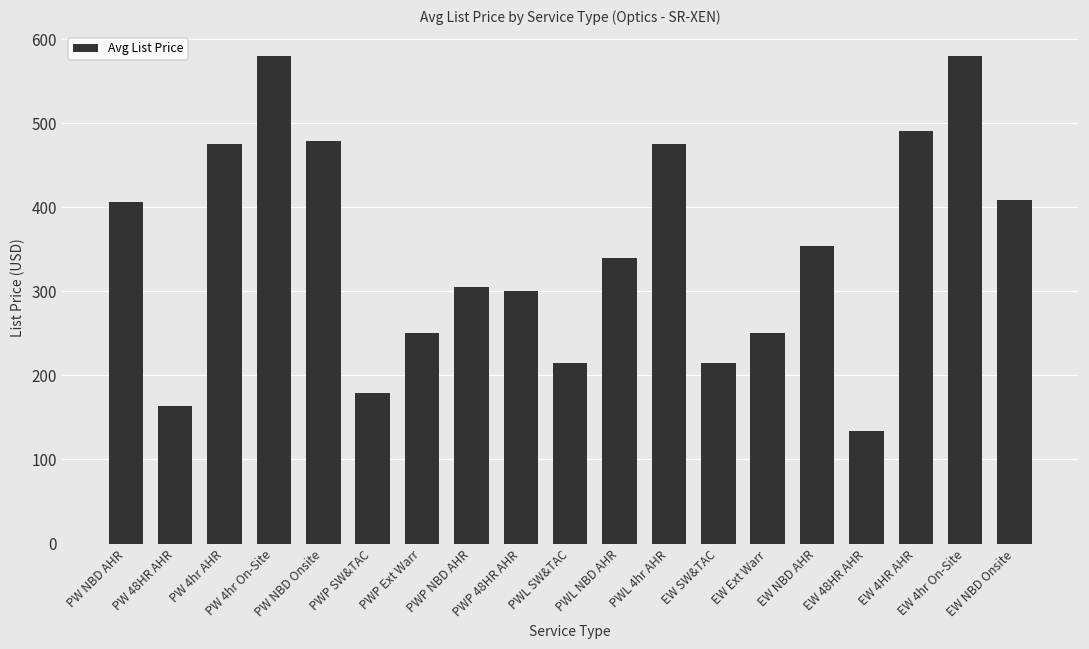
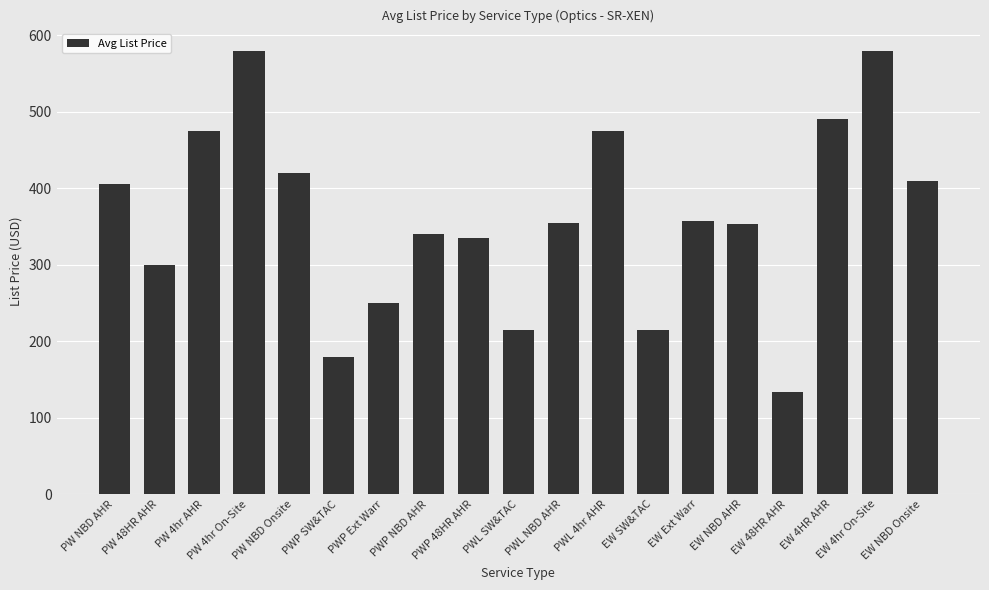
  {
    "PW NBD AHR": 410,
-   "PW 48HR AHR": 160,
+   "PW 48HR AHR": 300,
    "PW 4hr AHR": 480,
    "PW 4hr On-Site": 580,
-   "PW NBD Onsite": 480,
+   "PW NBD Onsite": 420,
    "PWP SW&TAC": 180,
    "PWP Ext Warr": 250,
-   "PWP NBD AHR": 310,
-   "PWP 48HR AHR": 300,
+   "PWP NBD AHR": 340,
+   "PWP 48HR AHR": 340,
    "PWL SW&TAC": 220,
-   "PWL NBD AHR": 340,
+   "PWL NBD AHR": 360,
    "PWL 4hr AHR": 480,
    "EW SW&TAC": 220,
-   "EW Ext Warr": 250,
+   "EW Ext Warr": 360,
    "EW NBD AHR": 350,
    "EW 48HR AHR": 130,
    "EW 4HR AHR": 490,
    "EW 4hr On-Site": 580,
    "EW NBD Onsite": 410
  }
